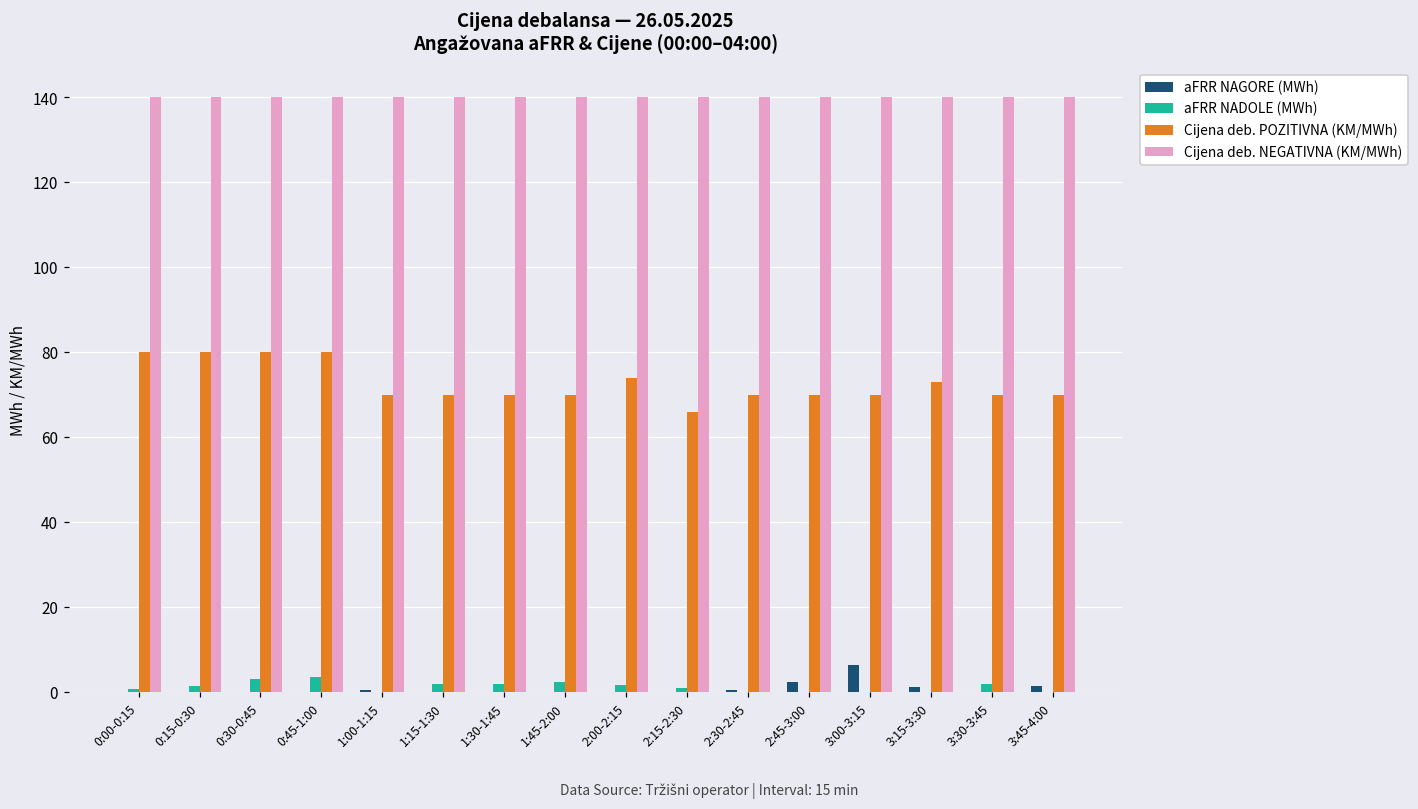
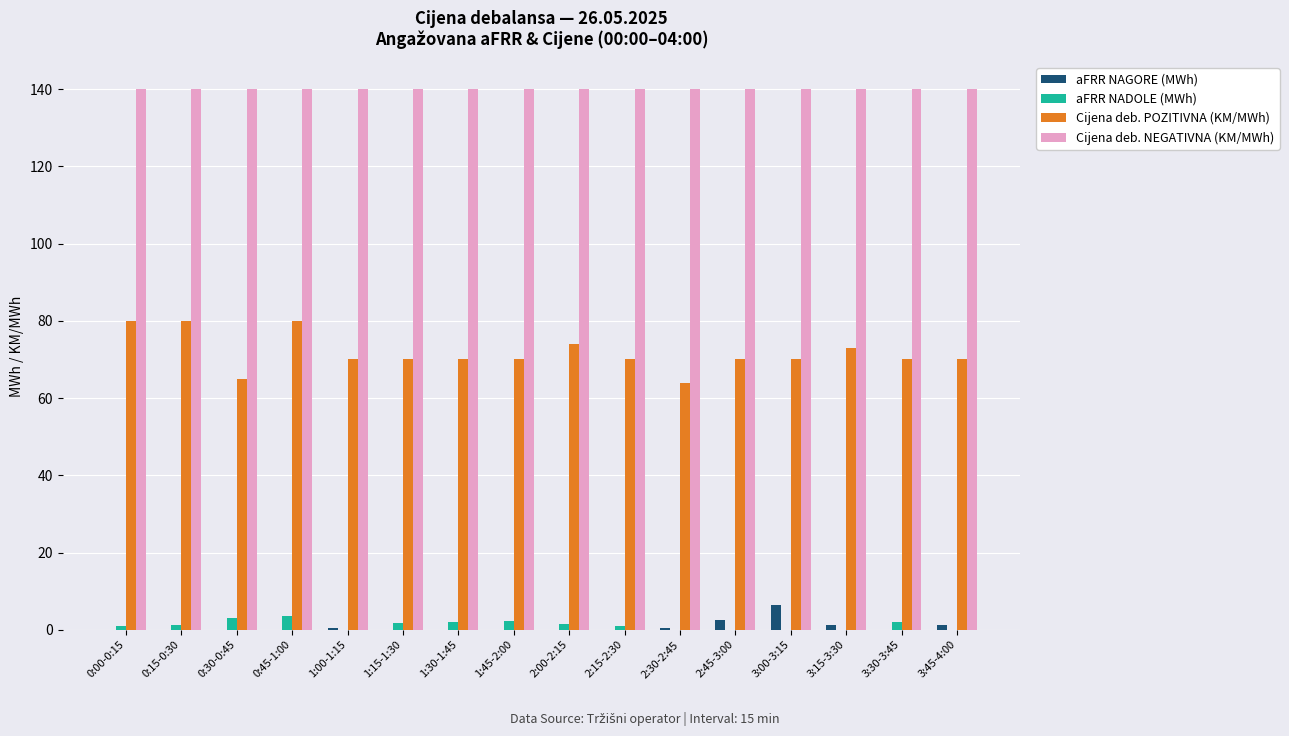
  {
    "aFRR NAGORE (MWh)": {
      "0:00-0:15": 0,
      "0:15-0:30": 0,
      "0:30-0:45": 0,
      "0:45-1:00": 0,
      "1:15-1:30": 0,
      "1:30-1:45": 0,
      "1:45-2:00": 0,
      "2:00-2:15": 0,
      "2:15-2:30": 0,
      "2:45-3:00": 3,
      "3:00-3:15": 6,
      "3:15-3:30": 1,
      "3:30-3:45": 0,
      "3:45-4:00": 1
    },
    "aFRR NADOLE (MWh)": {
      "0:00-0:15": 1,
      "0:15-0:30": 1,
      "0:30-0:45": 3,
      "0:45-1:00": 4,
      "1:00-1:15": 0,
      "1:15-1:30": 2,
      "1:30-1:45": 2,
      "1:45-2:00": 2,
      "2:00-2:15": 2,
      "2:15-2:30": 1,
      "2:30-2:45": 0,
      "2:45-3:00": 0,
      "3:00-3:15": 0,
      "3:15-3:30": 0,
      "3:30-3:45": 2,
      "3:45-4:00": 0
    },
    "Cijena deb. POZITIVNA (KM/MWh)": {
      "0:00-0:15": 80,
      "0:15-0:30": 80,
-     "0:30-0:45": 80,
+     "0:30-0:45": 65,
      "0:45-1:00": 80,
      "1:00-1:15": 70,
      "1:15-1:30": 70,
      "1:30-1:45": 70,
      "1:45-2:00": 70,
      "2:00-2:15": 74,
-     "2:15-2:30": 66,
-     "2:30-2:45": 70,
+     "2:15-2:30": 70,
+     "2:30-2:45": 64,
      "2:45-3:00": 70,
      "3:00-3:15": 70,
      "3:15-3:30": 73,
      "3:30-3:45": 70,
      "3:45-4:00": 70
    },
    "Cijena deb. NEGATIVNA (KM/MWh)": {
      "0:00-0:15": 140,
      "0:15-0:30": 140,
      "0:30-0:45": 140,
      "0:45-1:00": 140,
      "1:00-1:15": 140,
      "1:15-1:30": 140,
      "1:30-1:45": 140,
      "1:45-2:00": 140,
      "2:00-2:15": 140,
      "2:15-2:30": 140,
      "2:30-2:45": 140,
      "2:45-3:00": 140,
      "3:00-3:15": 140,
      "3:15-3:30": 140,
      "3:30-3:45": 140,
      "3:45-4:00": 140
    }
  }
